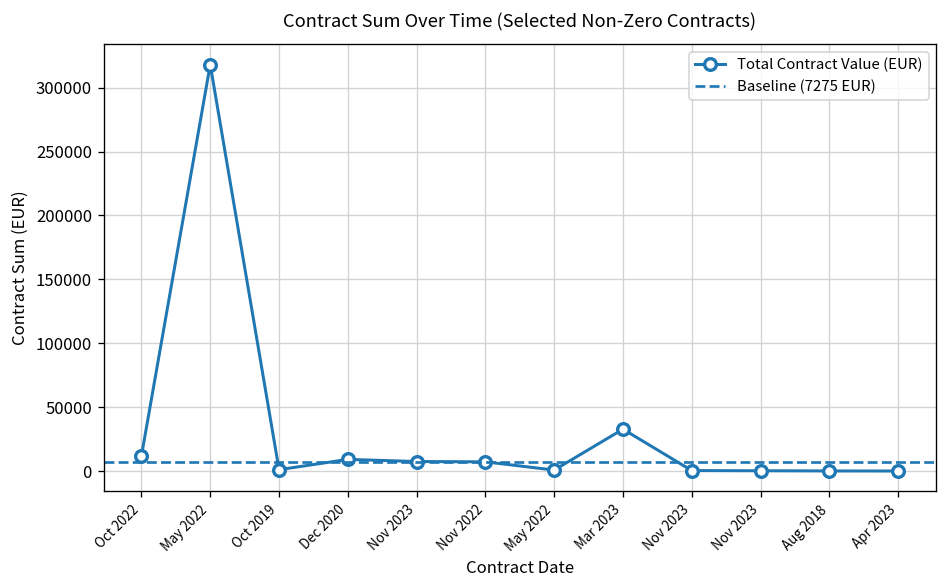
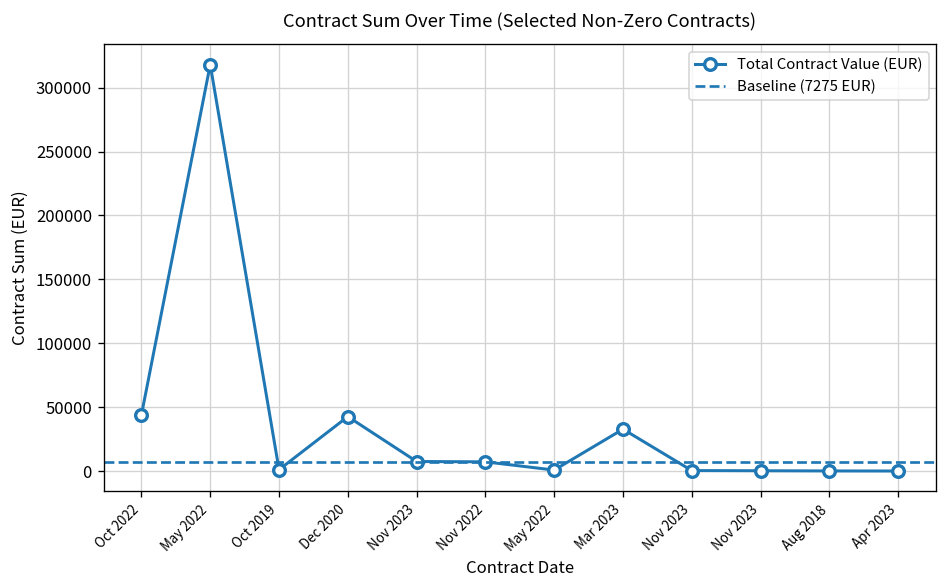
  {
-   "Oct 2022": 12000,
+   "Oct 2022": 44000,
    "Oct 2019": 1000,
-   "Dec 2020": 9000,
+   "Dec 2020": 43000,
    "Nov 2022": 7000,
    "Mar 2023": 33000,
    "Aug 2018": 0,
    "Apr 2023": 0
  }
